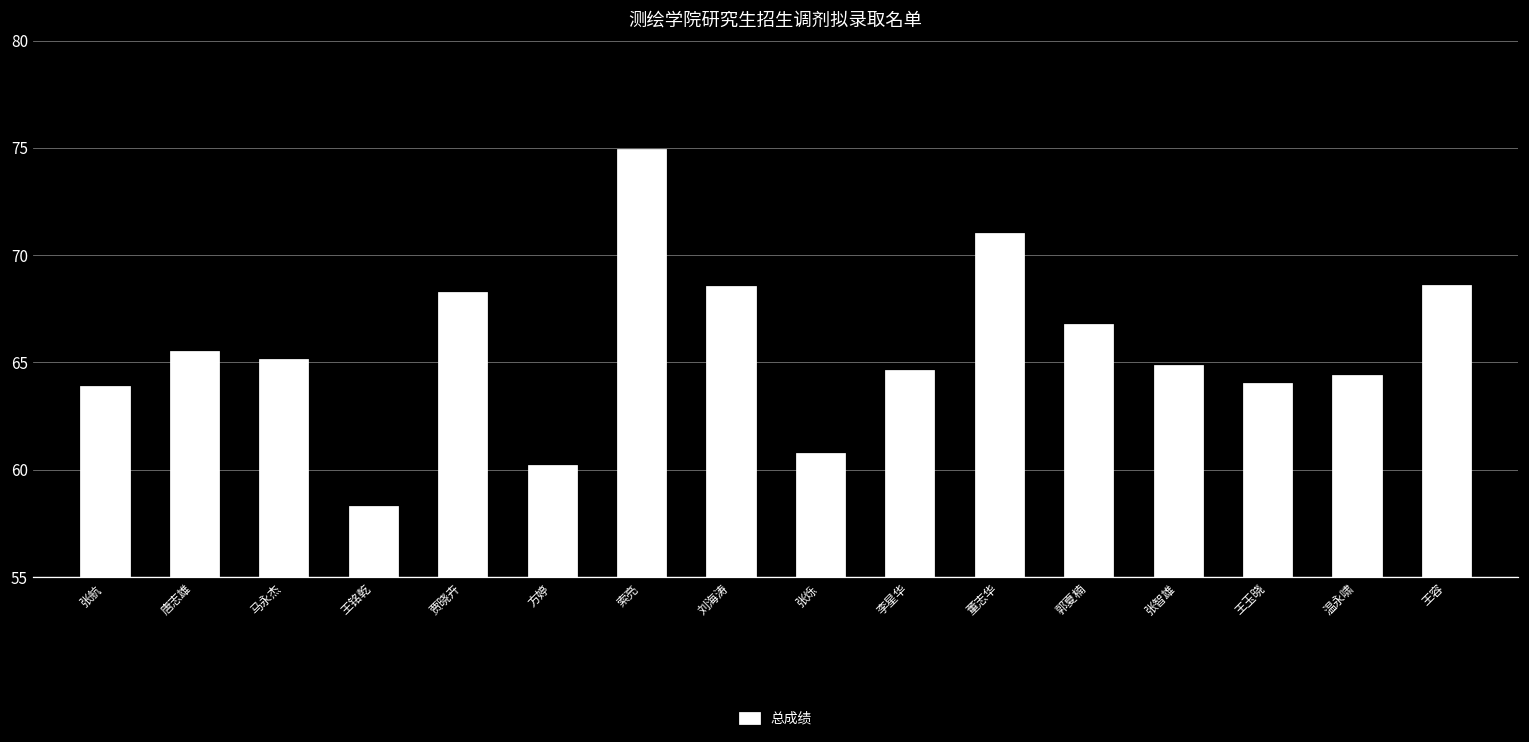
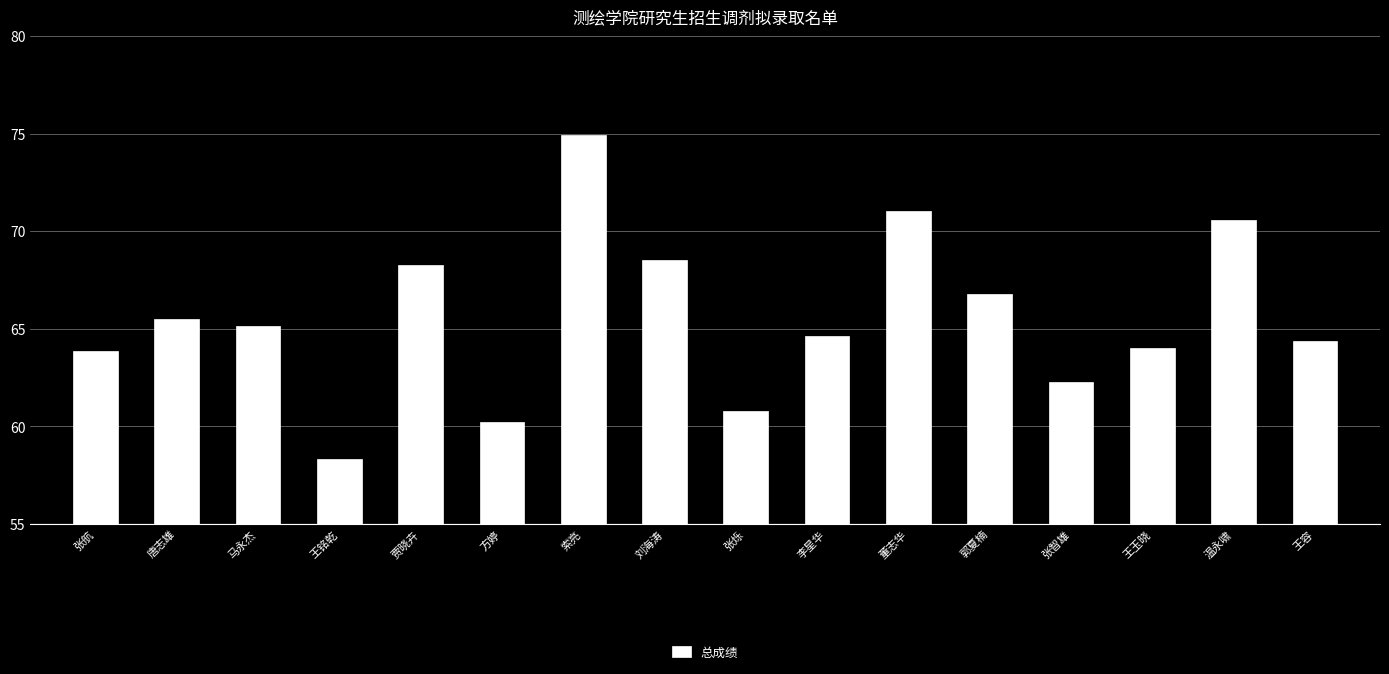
  {
    "张航": 63.9,
    "唐志雄": 65.5,
    "马永杰": 65.2,
    "王铭乾": 58.3,
    "贾晓卉": 68.3,
    "方婷": 60.2,
    "索亮": 75.0,
    "刘海涛": 68.5,
    "张烁": 60.8,
    "李星华": 64.6,
    "董志华": 71.0,
    "郭夏楠": 66.8,
-   "张智雄": 64.9,
+   "张智雄": 62.3,
    "王玉晓": 64.0,
-   "温永啸": 64.4,
-   "王容": 68.6
+   "温永啸": 70.6,
+   "王容": 64.4
  }
